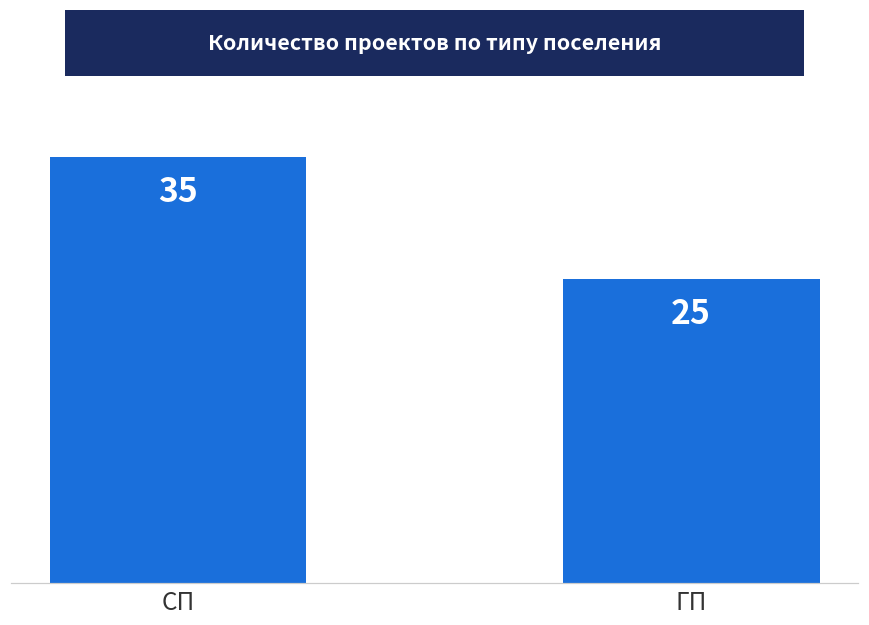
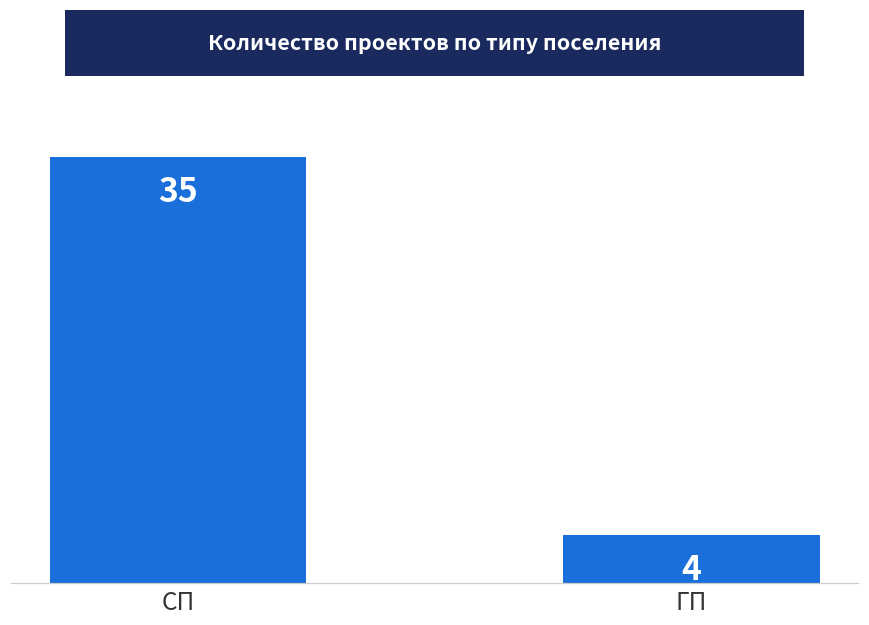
  {
    "СП": 35,
-   "ГП": 25
+   "ГП": 4
  }
